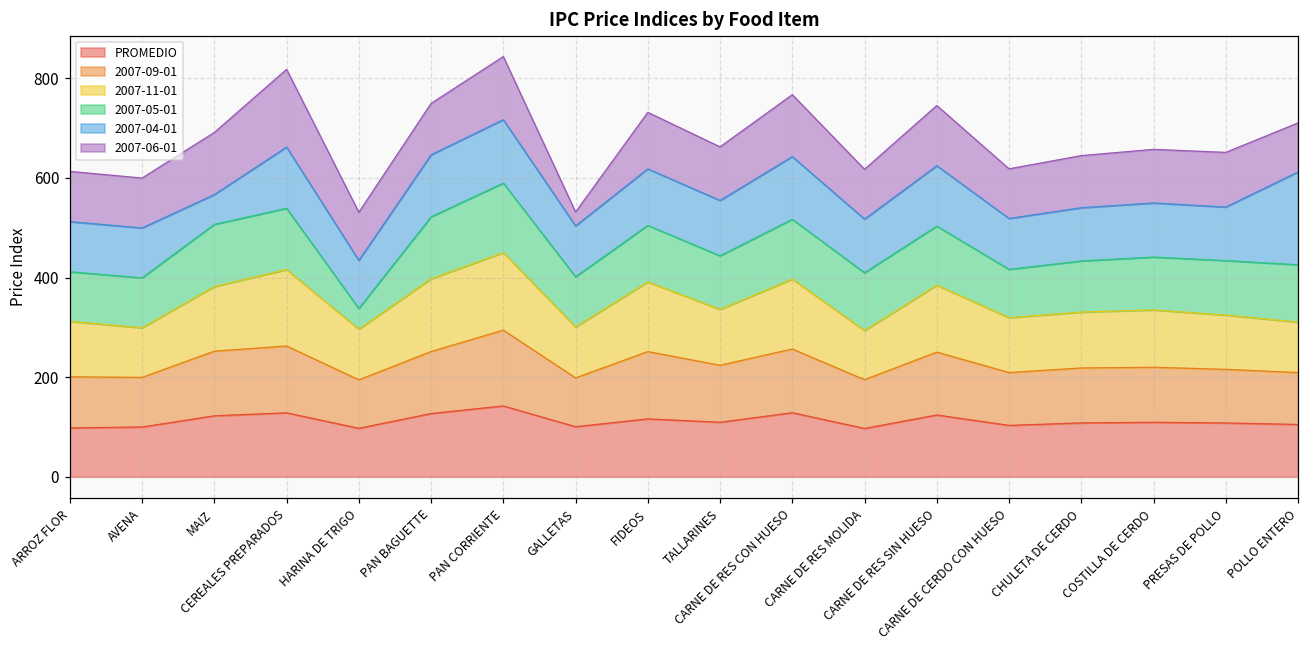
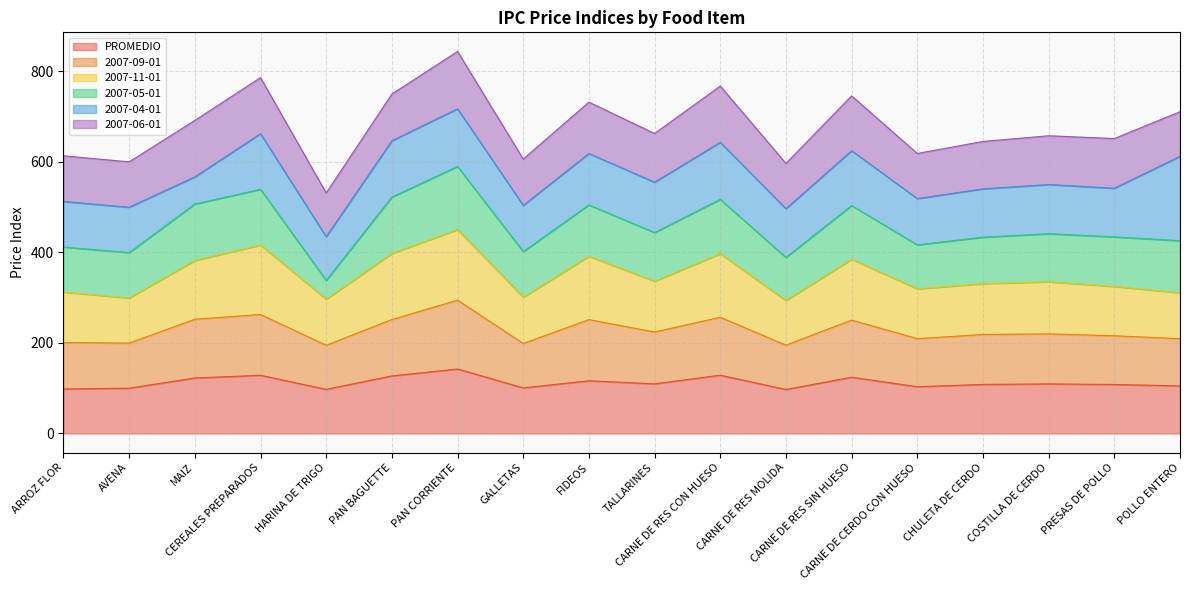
  {
    "2007-05-01": {
      "ARROZ FLOR": 100,
      "AVENA": 100,
      "MAIZ": 120,
      "CEREALES PREPARADOS": 120,
      "HARINA DE TRIGO": 40,
      "PAN BAGUETTE": 120,
      "PAN CORRIENTE": 140,
      "GALLETAS": 100,
      "FIDEOS": 110,
      "TALLARINES": 110,
      "CARNE DE RES CON HUESO": 120,
-     "CARNE DE RES MOLIDA": 120,
+     "CARNE DE RES MOLIDA": 100,
      "CARNE DE RES SIN HUESO": 120,
      "CARNE DE CERDO CON HUESO": 100,
      "CHULETA DE CERDO": 100,
      "COSTILLA DE CERDO": 110,
      "PRESAS DE POLLO": 110,
      "POLLO ENTERO": 120
    },
    "2007-04-01": {
      "ARROZ FLOR": 100,
      "AVENA": 100,
      "MAIZ": 60,
      "CEREALES PREPARADOS": 120,
      "HARINA DE TRIGO": 100,
      "PAN BAGUETTE": 120,
      "PAN CORRIENTE": 130,
      "GALLETAS": 100,
      "FIDEOS": 110,
      "TALLARINES": 110,
      "CARNE DE RES CON HUESO": 130,
      "CARNE DE RES MOLIDA": 110,
      "CARNE DE RES SIN HUESO": 120,
      "CARNE DE CERDO CON HUESO": 100,
      "CHULETA DE CERDO": 110,
      "COSTILLA DE CERDO": 110,
      "PRESAS DE POLLO": 110,
      "POLLO ENTERO": 190
    },
    "2007-06-01": {
      "ARROZ FLOR": 100,
      "AVENA": 100,
      "MAIZ": 120,
-     "CEREALES PREPARADOS": 160,
+     "CEREALES PREPARADOS": 120,
      "HARINA DE TRIGO": 100,
      "PAN BAGUETTE": 100,
      "PAN CORRIENTE": 130,
-     "GALLETAS": 30,
+     "GALLETAS": 100,
      "FIDEOS": 110,
      "TALLARINES": 110,
      "CARNE DE RES CON HUESO": 120,
      "CARNE DE RES MOLIDA": 100,
      "CARNE DE RES SIN HUESO": 120,
      "CARNE DE CERDO CON HUESO": 100,
      "CHULETA DE CERDO": 100,
      "COSTILLA DE CERDO": 110,
      "PRESAS DE POLLO": 110,
      "POLLO ENTERO": 100
    }
  }
